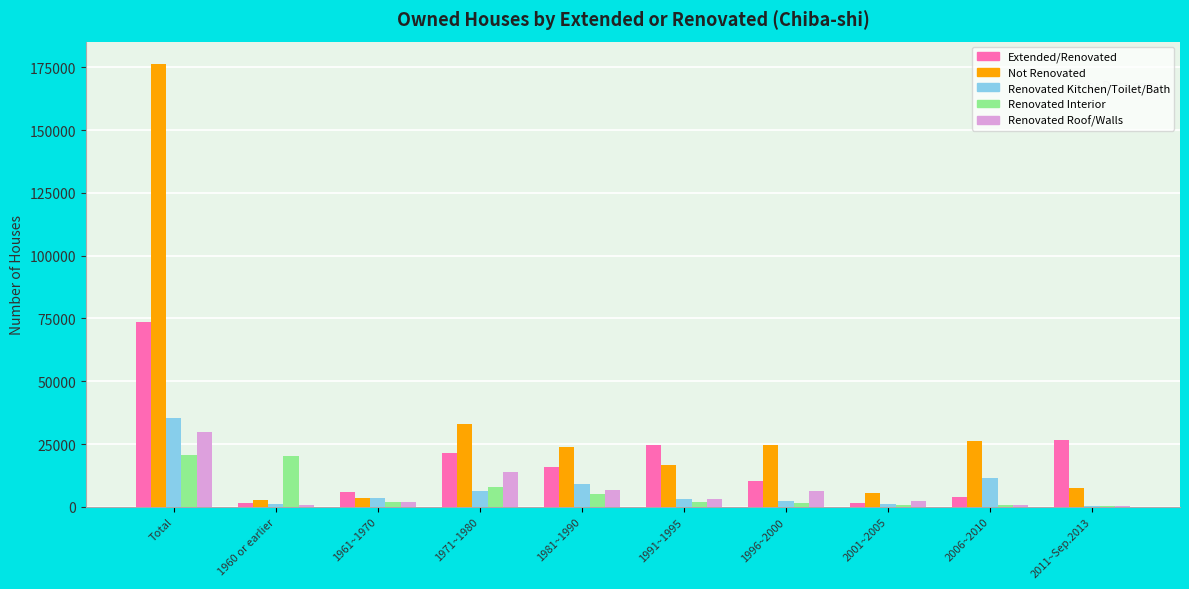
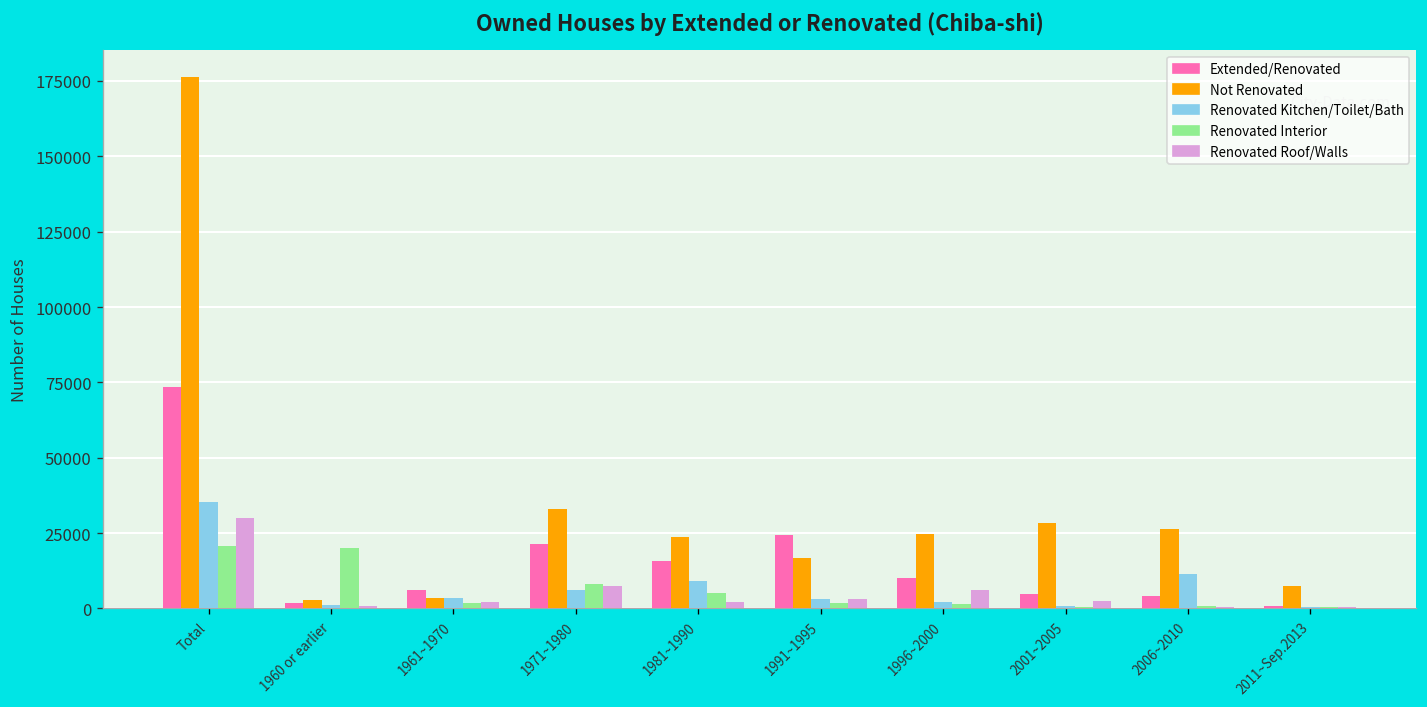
  {
    "Extended/Renovated": {
      "Total": 73000,
      "1960 or earlier": 2000,
      "1961~1970": 6000,
      "1971~1980": 22000,
      "1981~1990": 16000,
      "1991~1995": 25000,
      "1996~2000": 10000,
-     "2001~2005": 2000,
+     "2001~2005": 5000,
      "2006~2010": 4000,
-     "2011~Sep.2013": 26000
+     "2011~Sep.2013": 1000
    },
    "Not Renovated": {
      "Total": 176000,
      "1960 or earlier": 3000,
      "1961~1970": 4000,
      "1971~1980": 33000,
      "1981~1990": 24000,
      "1991~1995": 17000,
      "1996~2000": 25000,
-     "2001~2005": 6000,
+     "2001~2005": 28000,
      "2006~2010": 26000,
      "2011~Sep.2013": 7000
    },
    "Renovated Kitchen/Toilet/Bath": {
      "Total": 35000,
      "1960 or earlier": 1000,
      "1961~1970": 4000,
      "1971~1980": 6000,
      "1981~1990": 9000,
      "1991~1995": 3000,
      "1996~2000": 2000,
      "2006~2010": 11000
    },
    "Renovated Interior": {
      "Total": 21000,
      "1960 or earlier": 20000,
      "1961~1970": 2000,
      "1971~1980": 8000,
      "1981~1990": 5000,
      "1991~1995": 2000,
      "1996~2000": 2000
    },
    "Renovated Roof/Walls": {
      "Total": 30000,
      "1961~1970": 2000,
-     "1971~1980": 14000,
-     "1981~1990": 7000,
+     "1971~1980": 7000,
+     "1981~1990": 2000,
      "1991~1995": 3000,
      "1996~2000": 6000,
      "2001~2005": 2000
    }
  }
